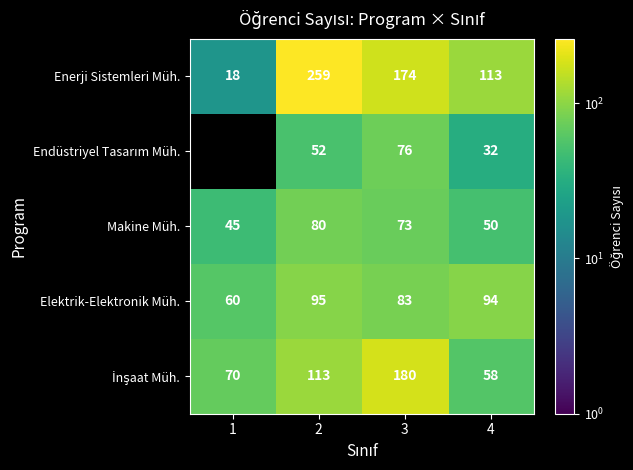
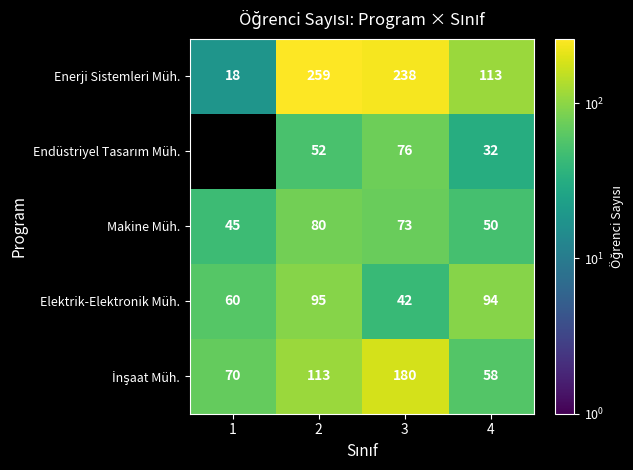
  {
    "Enerji Sistemleri Müh.": {
      "1": 18,
      "2": 259,
-     "3": 174,
+     "3": 238,
      "4": 113
    },
    "Endüstriyel Tasarım Müh.": {
      "2": 52,
      "3": 76,
      "4": 32
    },
    "Makine Müh.": {
      "1": 45,
      "2": 80,
      "3": 73,
      "4": 50
    },
    "Elektrik-Elektronik Müh.": {
      "1": 60,
      "2": 95,
-     "3": 83,
+     "3": 42,
      "4": 94
    },
    "İnşaat Müh.": {
      "1": 70,
      "2": 113,
      "3": 180,
      "4": 58
    }
  }
